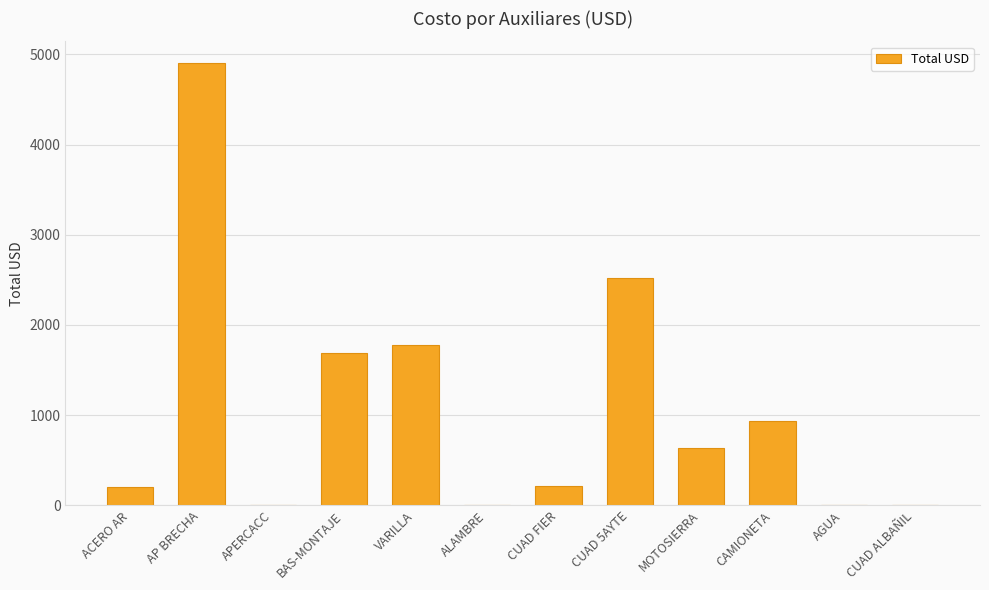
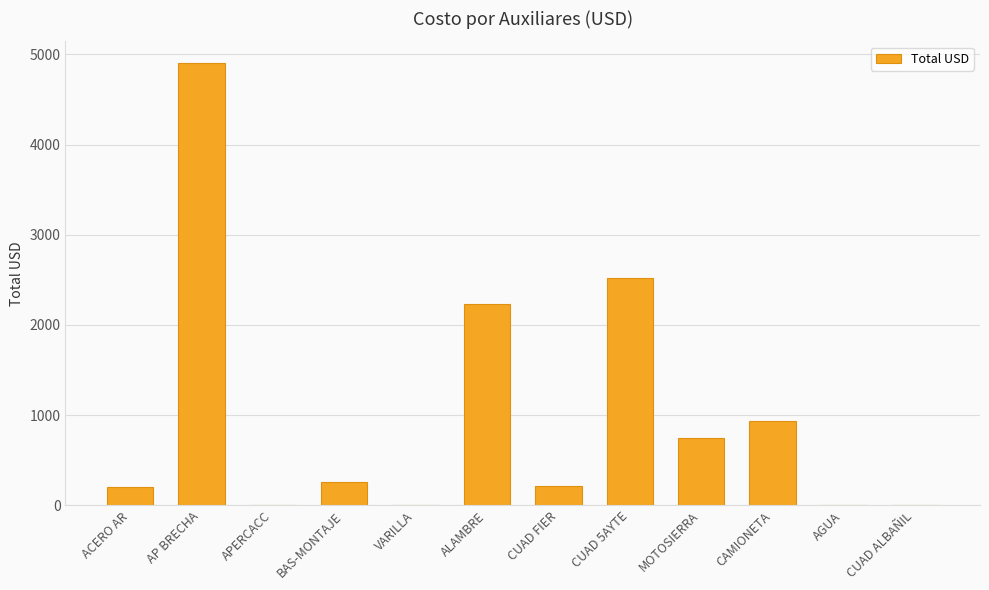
  {
    "ACERO AR": 200,
    "AP BRECHA": 4900,
-   "BAS-MONTAJE": 1700,
-   "VARILLA": 1800,
-   "ALAMBRE": 0,
+   "BAS-MONTAJE": 300,
+   "VARILLA": 0,
+   "ALAMBRE": 2200,
    "CUAD FIER": 200,
    "CUAD 5AYTE": 2500,
-   "MOTOSIERRA": 600,
+   "MOTOSIERRA": 700,
    "CAMIONETA": 900
  }
